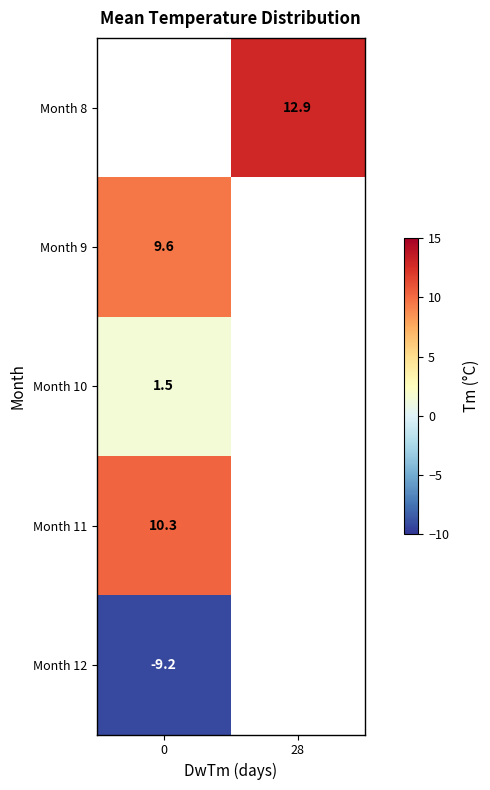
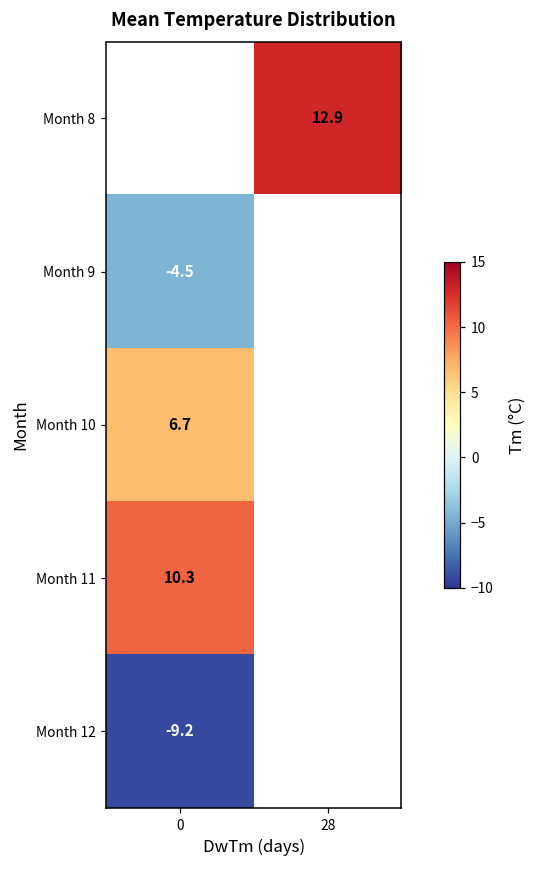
  {
    "Month 8": {
      "28": 12.9
    },
    "Month 9": {
-     "0": 9.6
+     "0": -4.5
    },
    "Month 10": {
-     "0": 1.5
+     "0": 6.7
    },
    "Month 11": {
      "0": 10.3
    },
    "Month 12": {
      "0": -9.2
    }
  }
